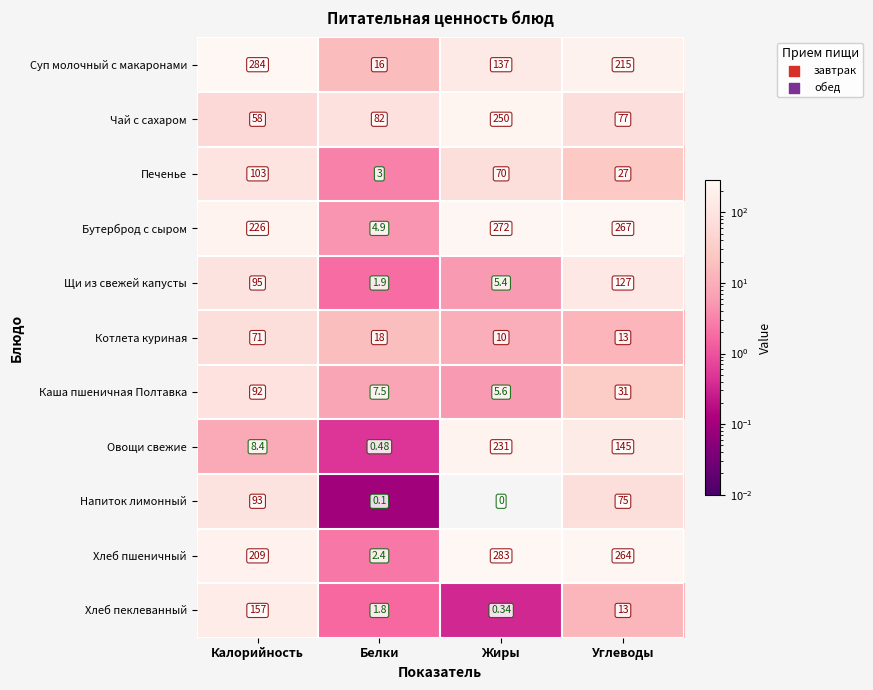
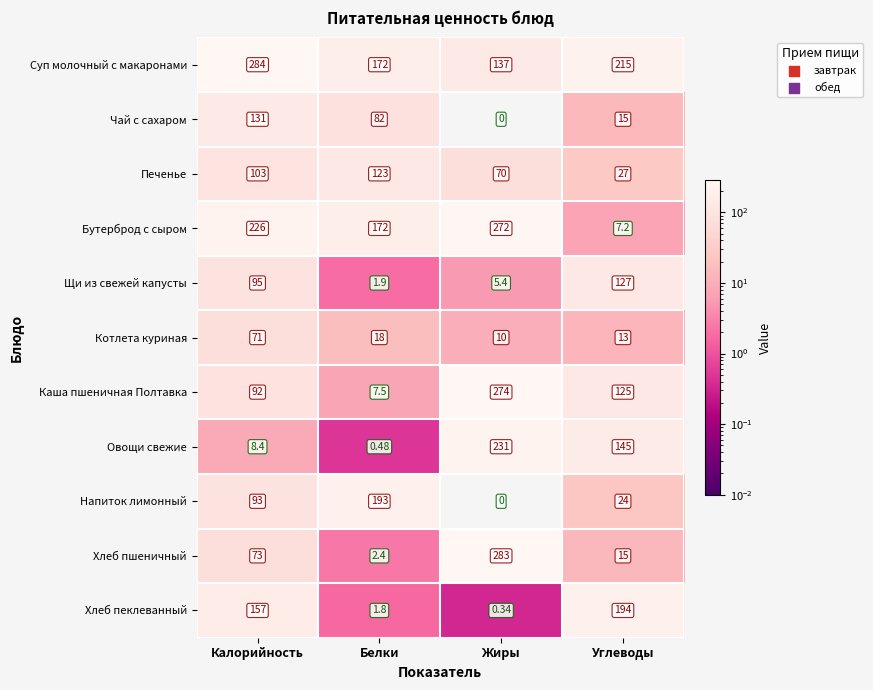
  {
    "Суп молочный с макаронами": {
-     "Белки": 16
+     "Белки": 172
    },
    "Чай с сахаром": {
-     "Калорийность": 58,
-     "Жиры": 250,
-     "Углеводы": 77
+     "Калорийность": 131,
+     "Жиры": 0,
+     "Углеводы": 15
    },
    "Печенье": {
-     "Белки": 3
+     "Белки": 123
    },
    "Бутерброд с сыром": {
-     "Белки": 4.9,
-     "Углеводы": 267
+     "Белки": 172,
+     "Углеводы": 7.2
    },
    "Каша пшеничная Полтавка": {
-     "Жиры": 5.6,
-     "Углеводы": 31
+     "Жиры": 274,
+     "Углеводы": 125
    },
    "Напиток лимонный": {
-     "Белки": 0.1,
-     "Углеводы": 75
+     "Белки": 193,
+     "Углеводы": 24
    },
    "Хлеб пшеничный": {
-     "Калорийность": 209,
-     "Углеводы": 264
+     "Калорийность": 73,
+     "Углеводы": 15
    },
    "Хлеб пеклеванный": {
-     "Углеводы": 13
+     "Углеводы": 194
    }
  }
